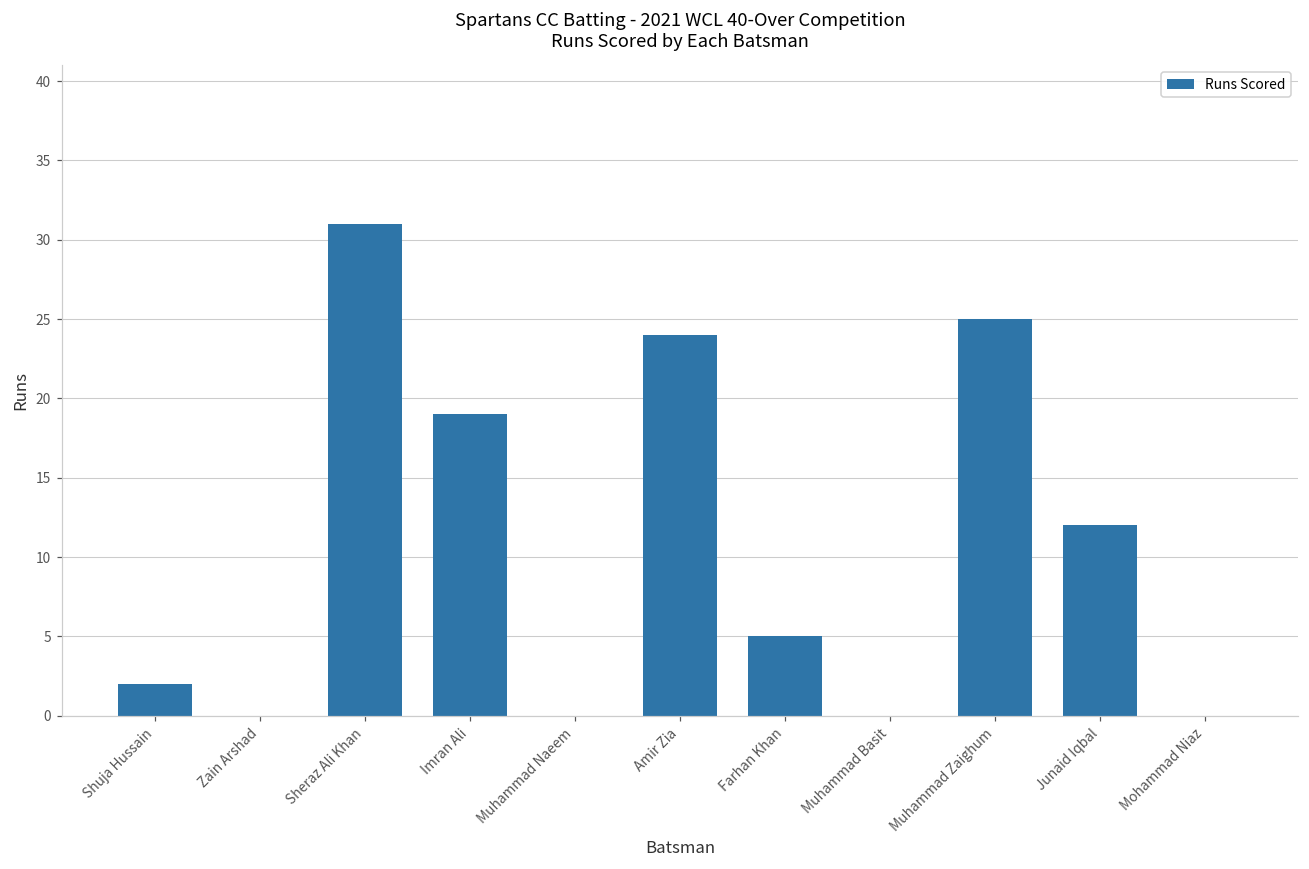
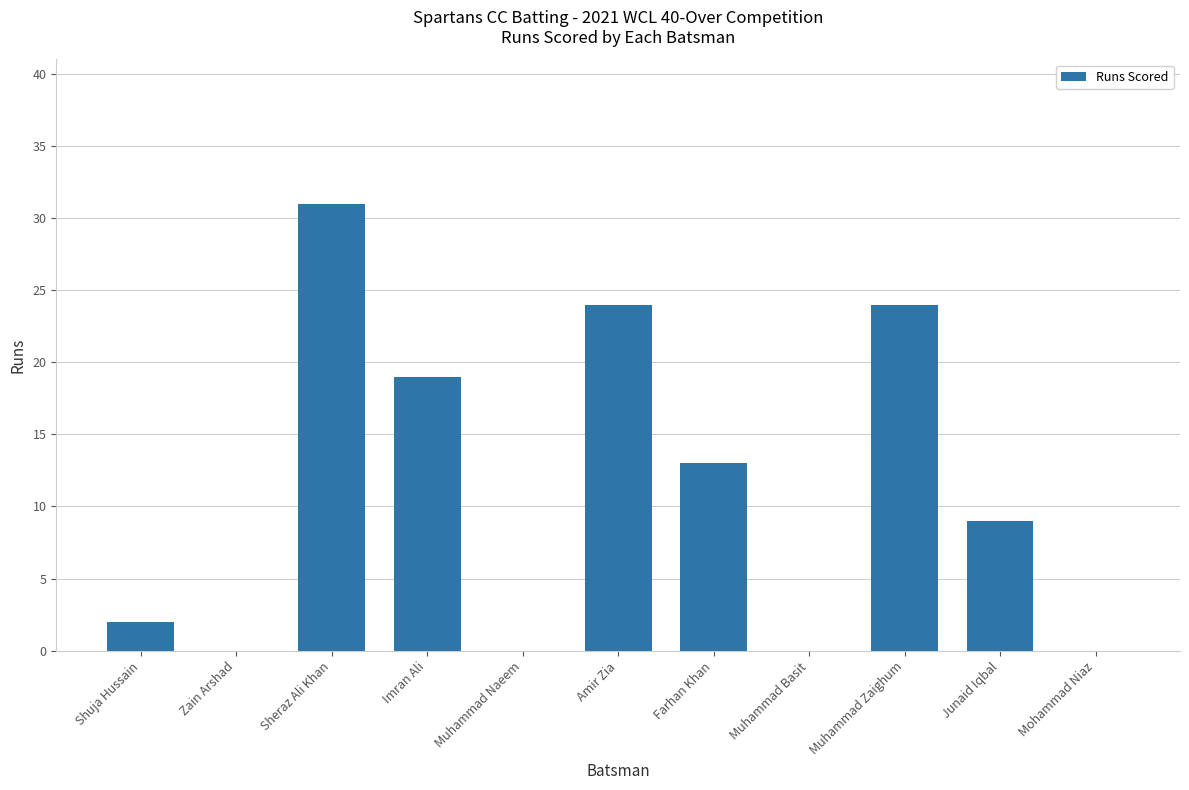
  {
    "Shuja Hussain": 2,
    "Zain Arshad": 0,
    "Sheraz Ali Khan": 31,
    "Imran Ali": 19,
    "Muhammad Naeem": 0,
    "Amir Zia": 24,
-   "Farhan Khan": 5,
+   "Farhan Khan": 13,
    "Muhammad Basit": 0,
-   "Muhammad Zaighum": 25,
-   "Junaid Iqbal": 12,
+   "Muhammad Zaighum": 24,
+   "Junaid Iqbal": 9,
    "Mohammad Niaz": 0
  }
